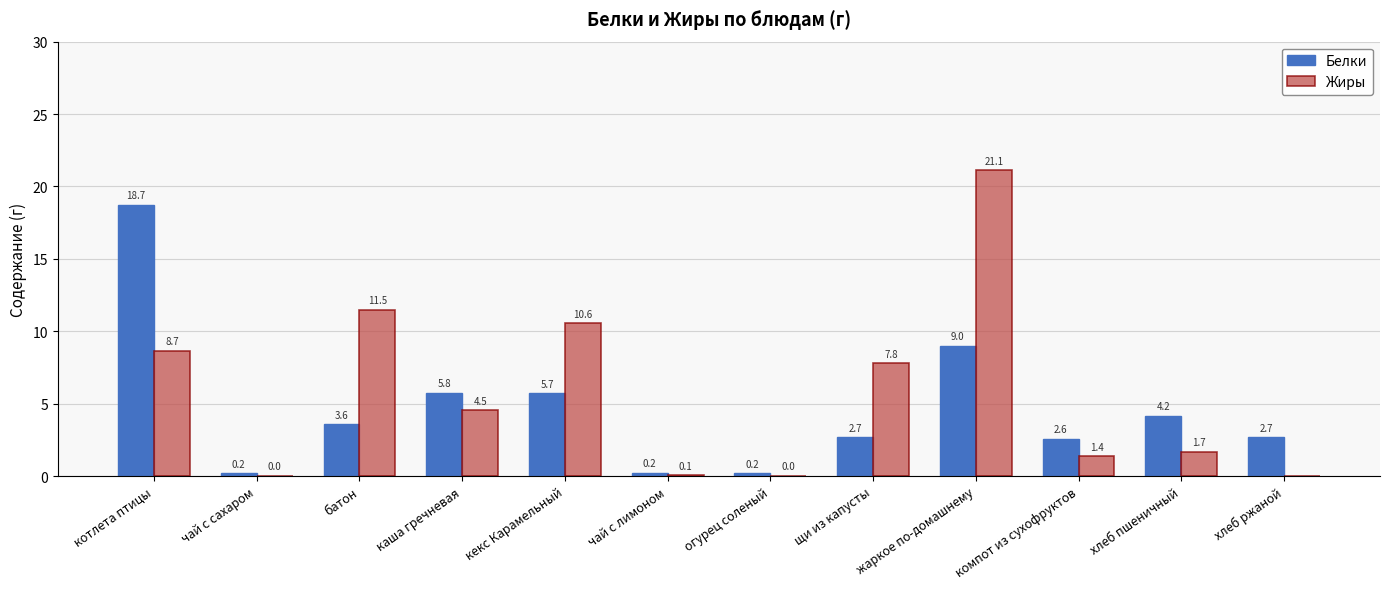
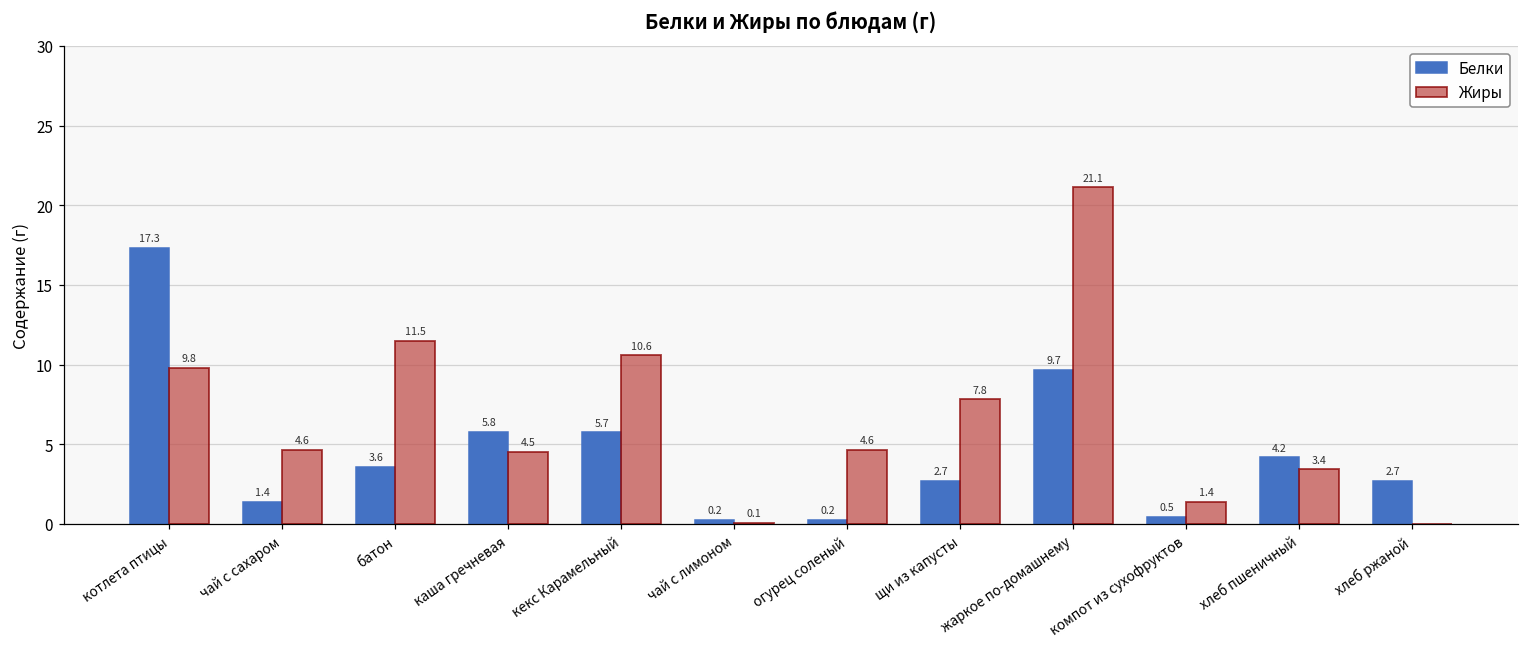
  {
    "Белки": {
-     "котлета птицы": 18.7,
-     "чай с сахаром": 0.2,
+     "котлета птицы": 17.3,
+     "чай с сахаром": 1.4,
      "батон": 3.6,
      "каша гречневая": 5.8,
      "кекс Карамельный": 5.7,
      "чай с лимоном": 0.2,
      "огурец соленый": 0.2,
      "щи из капусты": 2.7,
-     "жаркое по-домашнему": 9.0,
-     "компот из сухофруктов": 2.6,
+     "жаркое по-домашнему": 9.7,
+     "компот из сухофруктов": 0.5,
      "хлеб пшеничный": 4.2,
      "хлеб ржаной": 2.7
    },
    "Жиры": {
-     "котлета птицы": 8.7,
-     "чай с сахаром": 0.0,
+     "котлета птицы": 9.8,
+     "чай с сахаром": 4.6,
      "батон": 11.5,
      "каша гречневая": 4.5,
      "кекс Карамельный": 10.6,
      "чай с лимоном": 0.1,
-     "огурец соленый": 0.0,
+     "огурец соленый": 4.6,
      "щи из капусты": 7.8,
      "жаркое по-домашнему": 21.1,
      "компот из сухофруктов": 1.4,
-     "хлеб пшеничный": 1.7
+     "хлеб пшеничный": 3.4
    }
  }
